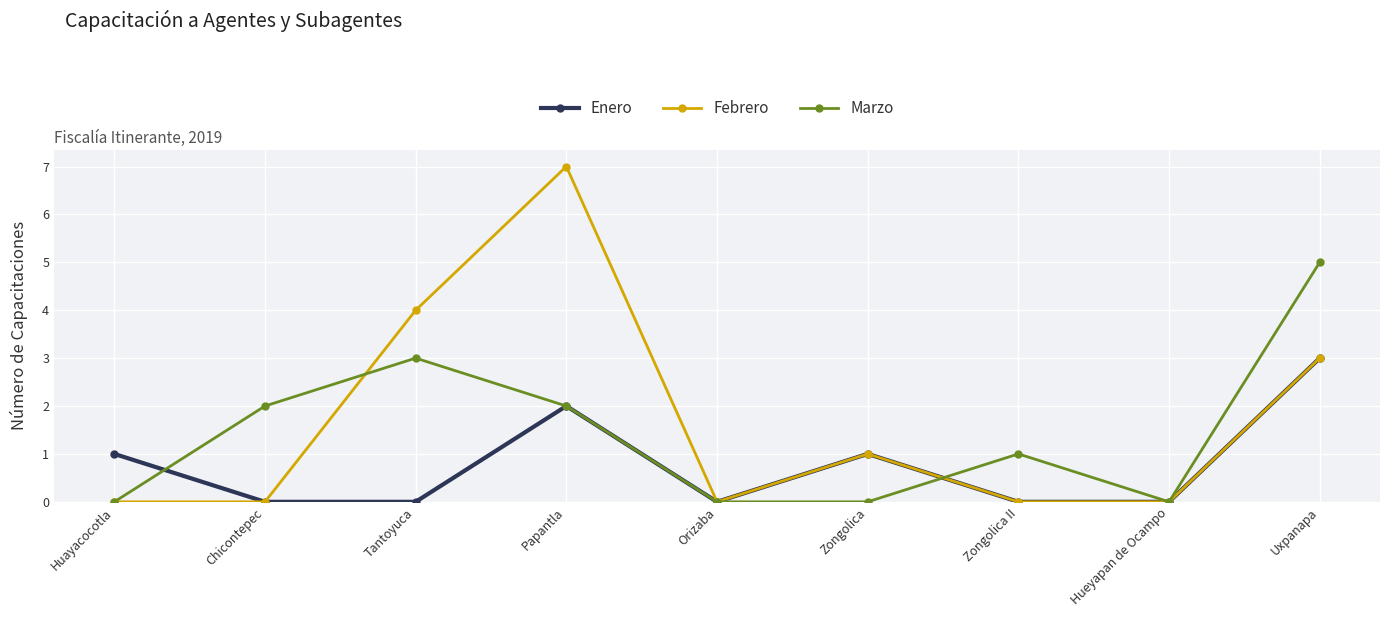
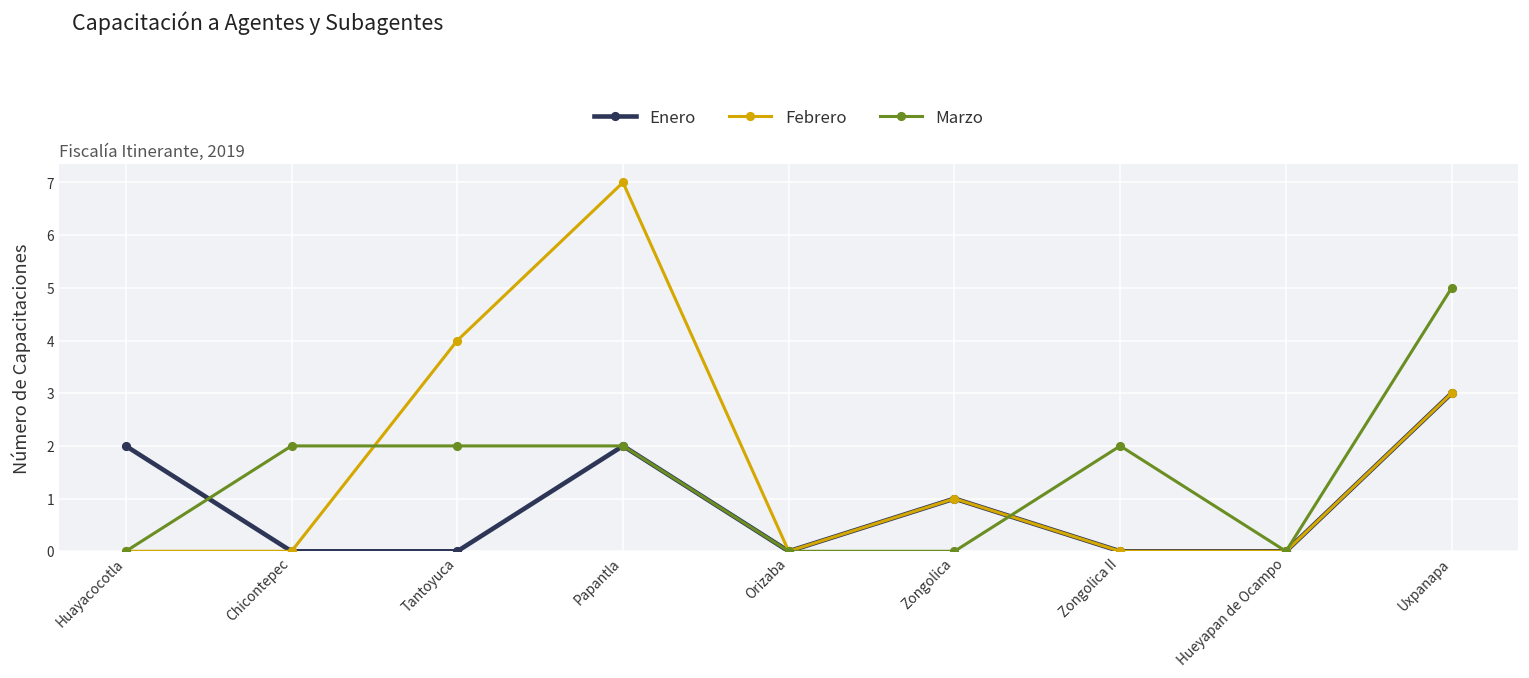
  {
    "Enero": {
-     "Huayacocotla": 1,
+     "Huayacocotla": 2,
      "Tantoyuca": 0
    },
    "Febrero": {
      "Tantoyuca": 4,
      "Papantla": 7
    },
    "Marzo": {
      "Chicontepec": 2,
-     "Tantoyuca": 3,
+     "Tantoyuca": 2,
      "Zongolica": 0,
-     "Zongolica II": 1,
+     "Zongolica II": 2,
      "Uxpanapa": 5
    }
  }
